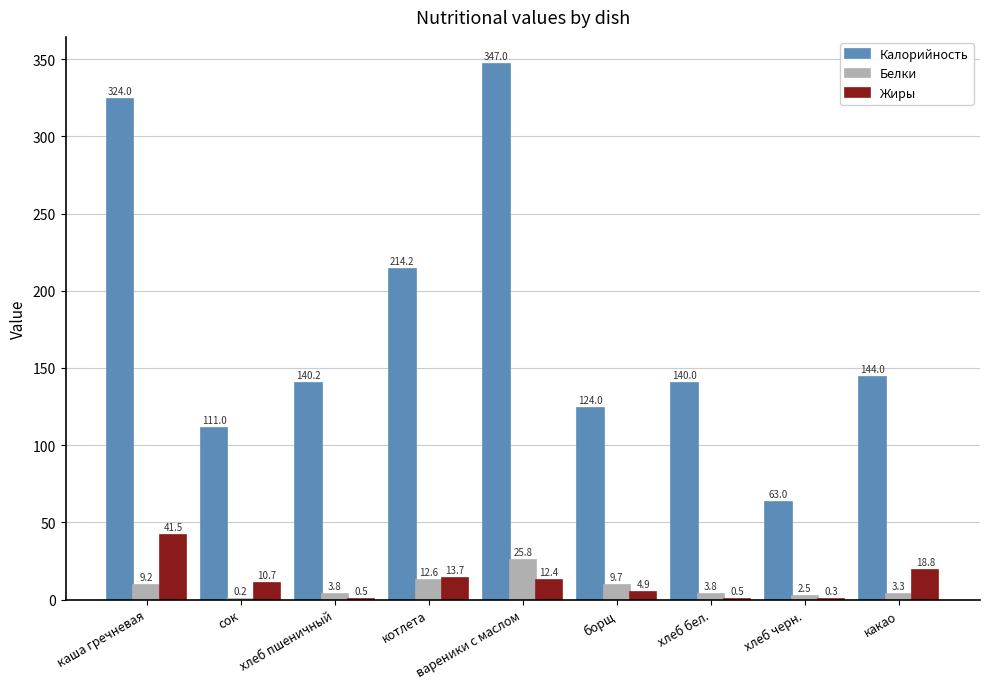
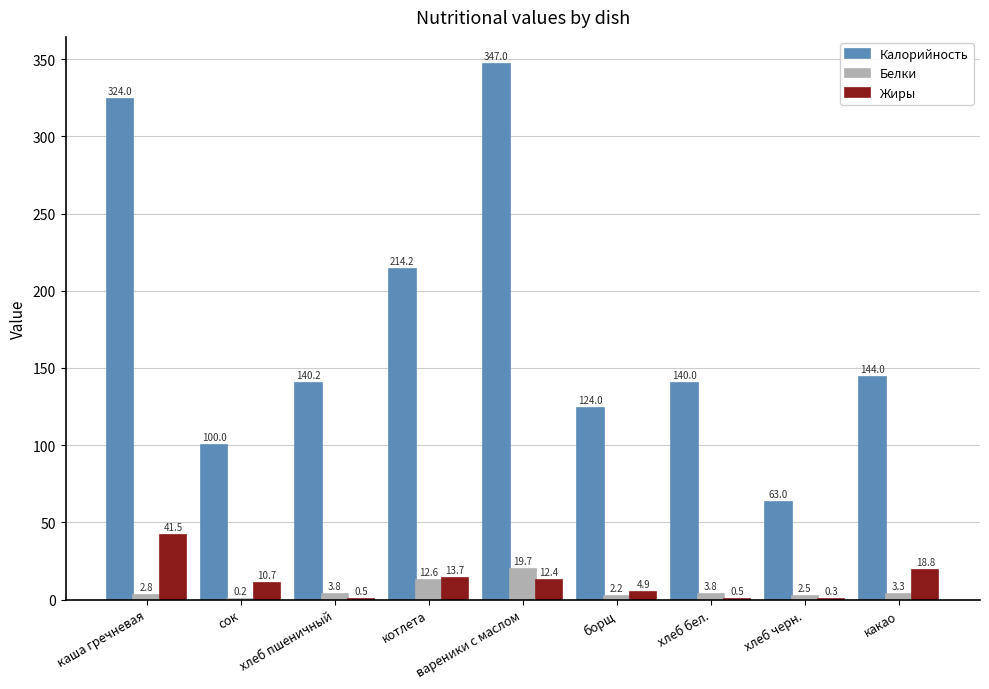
  {
    "Калорийность": {
      "каша гречневая": 324.0,
-     "сок": 111.0,
+     "сок": 100.0,
      "хлеб пшеничный": 140.2,
      "котлета": 214.2,
      "вареники с маслом": 347.0,
      "борщ": 124.0,
      "хлеб бел.": 140.0,
      "хлеб черн.": 63.0,
      "какао": 144.0
    },
    "Белки": {
-     "каша гречневая": 9.2,
+     "каша гречневая": 2.8,
      "сок": 0.2,
      "хлеб пшеничный": 3.8,
      "котлета": 12.6,
-     "вареники с маслом": 25.8,
-     "борщ": 9.7,
+     "вареники с маслом": 19.7,
+     "борщ": 2.2,
      "хлеб бел.": 3.8,
      "хлеб черн.": 2.5,
      "какао": 3.3
    },
    "Жиры": {
      "каша гречневая": 41.5,
      "сок": 10.7,
      "хлеб пшеничный": 0.5,
      "котлета": 13.7,
      "вареники с маслом": 12.4,
      "борщ": 4.9,
      "хлеб бел.": 0.5,
      "хлеб черн.": 0.3,
      "какао": 18.8
    }
  }
